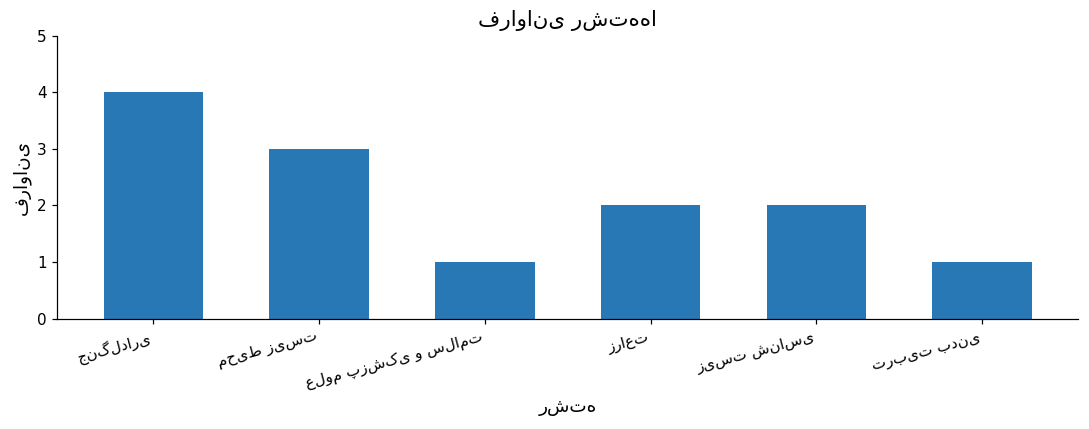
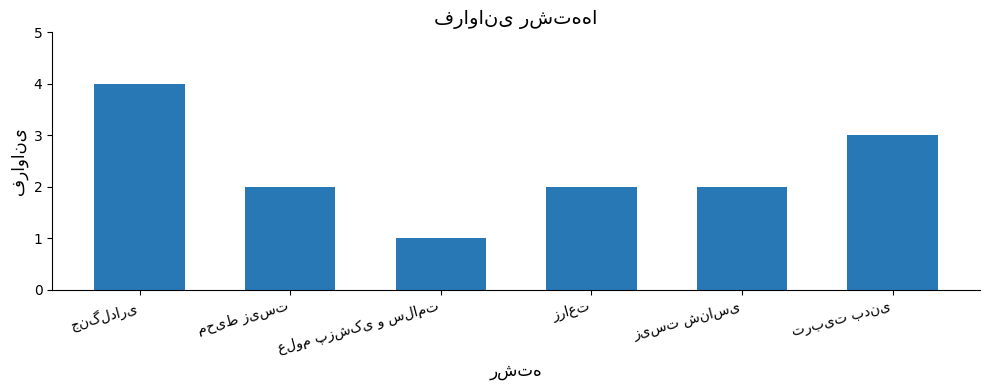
  {
    "جنگلداری": 4,
-   "محیط زیست": 3,
+   "محیط زیست": 2,
    "علوم پزشکی و سلامت": 1,
    "زراعت": 2,
    "زیست شناسی": 2,
-   "تربیت بدنی": 1
+   "تربیت بدنی": 3
  }
